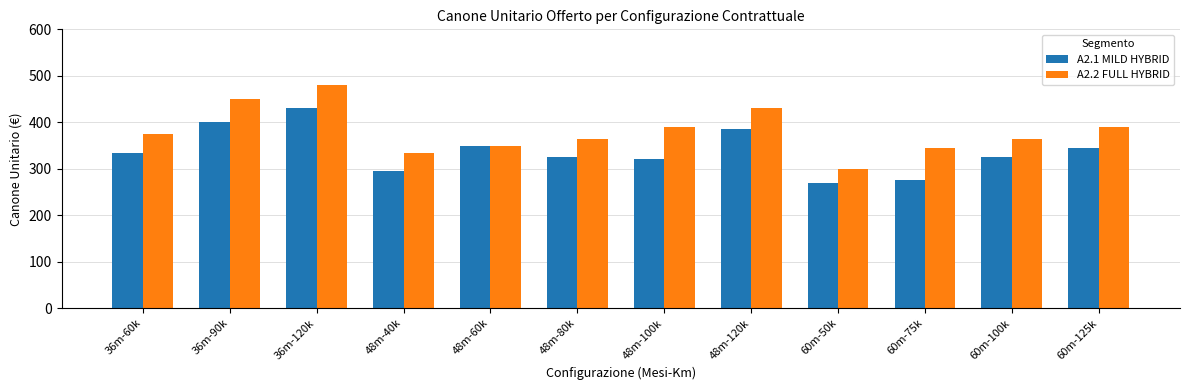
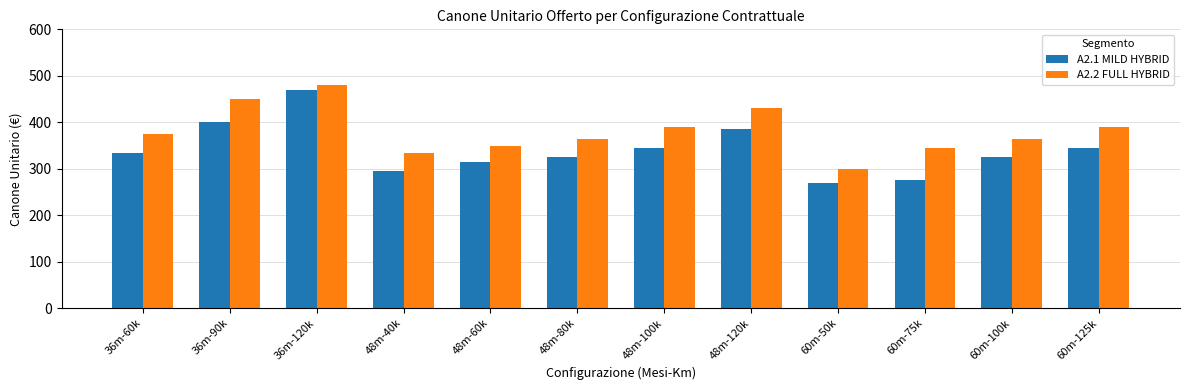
  {
    "A2.1 MILD HYBRID": {
      "36m-60k": 340,
      "36m-90k": 400,
-     "36m-120k": 430,
+     "36m-120k": 470,
      "48m-40k": 300,
-     "48m-60k": 350,
+     "48m-60k": 320,
      "48m-80k": 330,
-     "48m-100k": 320,
+     "48m-100k": 350,
      "48m-120k": 390,
      "60m-50k": 270,
      "60m-75k": 280,
      "60m-100k": 330,
      "60m-125k": 350
    },
    "A2.2 FULL HYBRID": {
      "36m-60k": 380,
      "36m-90k": 450,
      "36m-120k": 480,
      "48m-40k": 340,
      "48m-60k": 350,
      "48m-80k": 370,
      "48m-100k": 390,
      "48m-120k": 430,
      "60m-50k": 300,
      "60m-75k": 350,
      "60m-100k": 370,
      "60m-125k": 390
    }
  }
